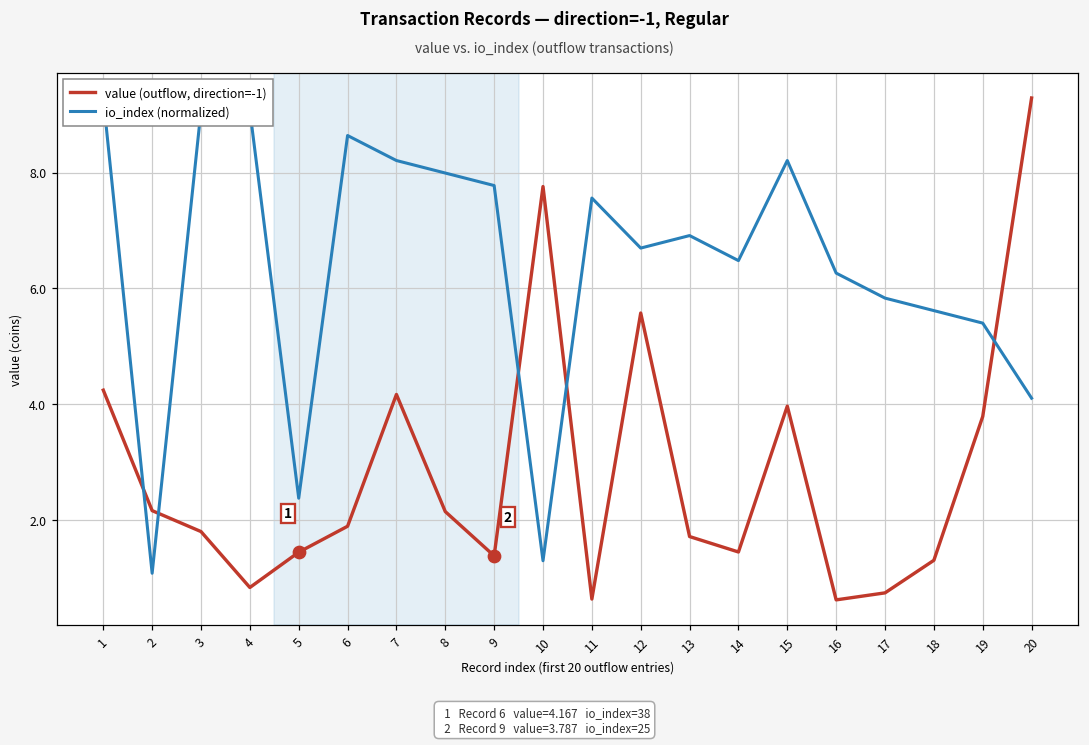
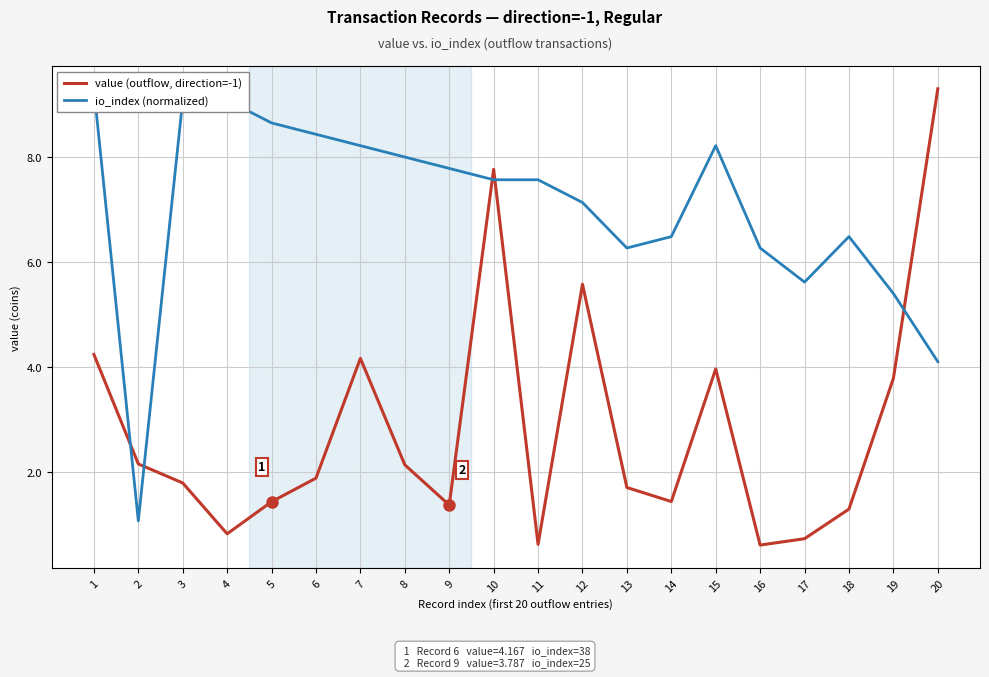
  {
    "io_index (normalized)": {
      "2": 1.1,
-     "5": 2.4,
-     "6": 8.6,
+     "5": 8.6,
+     "6": 8.4,
      "7": 8.2,
      "8": 8.0,
      "9": 7.8,
-     "10": 1.3,
+     "10": 7.6,
      "11": 7.6,
-     "12": 6.7,
-     "13": 6.9,
+     "12": 7.1,
+     "13": 6.3,
      "14": 6.5,
      "15": 8.2,
      "16": 6.3,
-     "17": 5.8,
-     "18": 5.6,
+     "17": 5.6,
+     "18": 6.5,
      "19": 5.4,
      "20": 4.1
    }
  }
